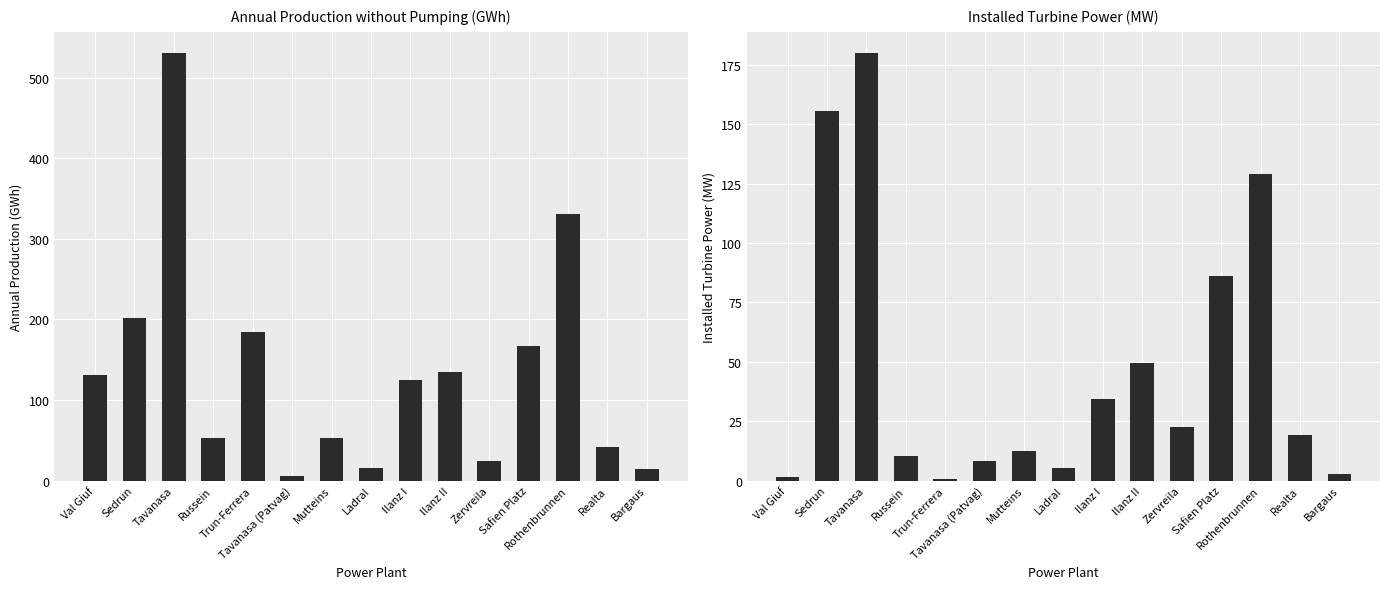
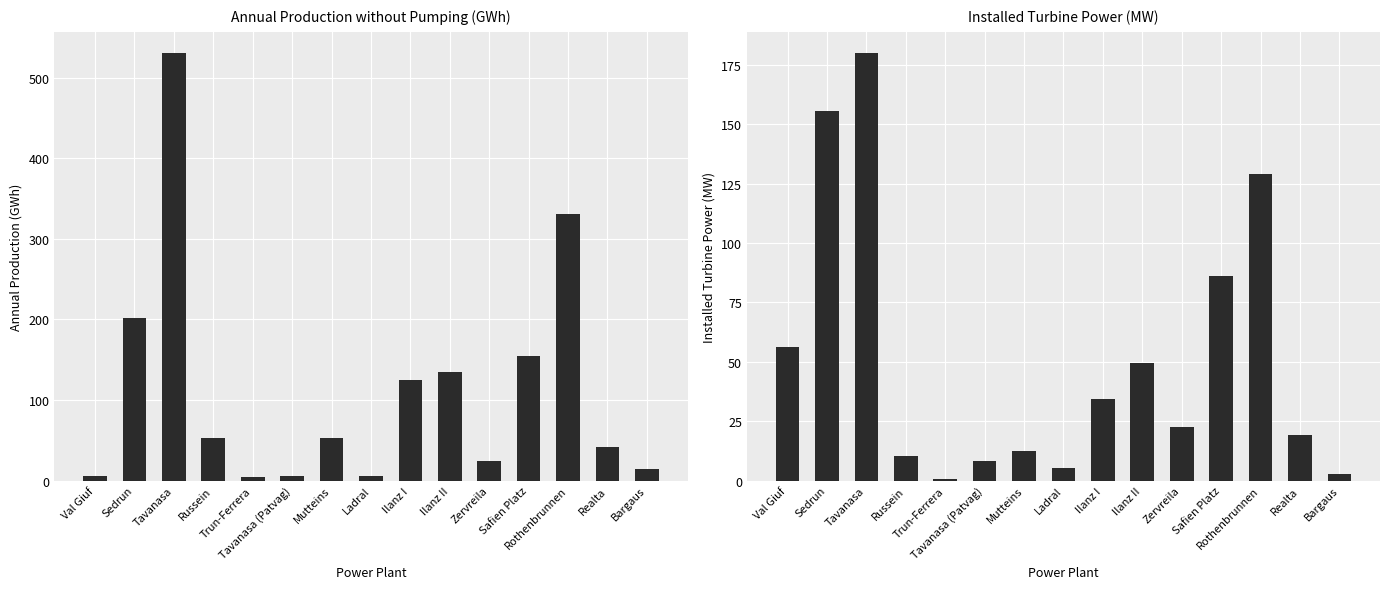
  {
    "Annual Production without Pumping (GWh)": {
-     "Val Giuf": 130,
+     "Val Giuf": 10,
      "Sedrun": 200,
      "Tavanasa": 530,
      "Russein": 50,
-     "Trun-Ferrera": 180,
+     "Trun-Ferrera": 0,
      "Tavanasa (Patvag)": 10,
      "Mutteins": 50,
-     "Ladral": 20,
+     "Ladral": 10,
      "Ilanz I": 130,
      "Ilanz II": 130,
      "Zervreila": 20,
-     "Safien Platz": 170,
+     "Safien Platz": 160,
      "Rothenbrunnen": 330,
      "Realta": 40,
      "Bargaus": 10
    },
    "Installed Turbine Power (MW)": {
-     "Val Giuf": 2,
+     "Val Giuf": 56,
      "Sedrun": 156,
      "Tavanasa": 180,
      "Russein": 11,
      "Tavanasa (Patvag)": 8,
      "Mutteins": 13,
      "Ladral": 5,
      "Ilanz I": 35,
      "Ilanz II": 50,
      "Zervreila": 22,
      "Safien Platz": 86,
      "Rothenbrunnen": 129,
      "Realta": 19,
      "Bargaus": 3
    }
  }
